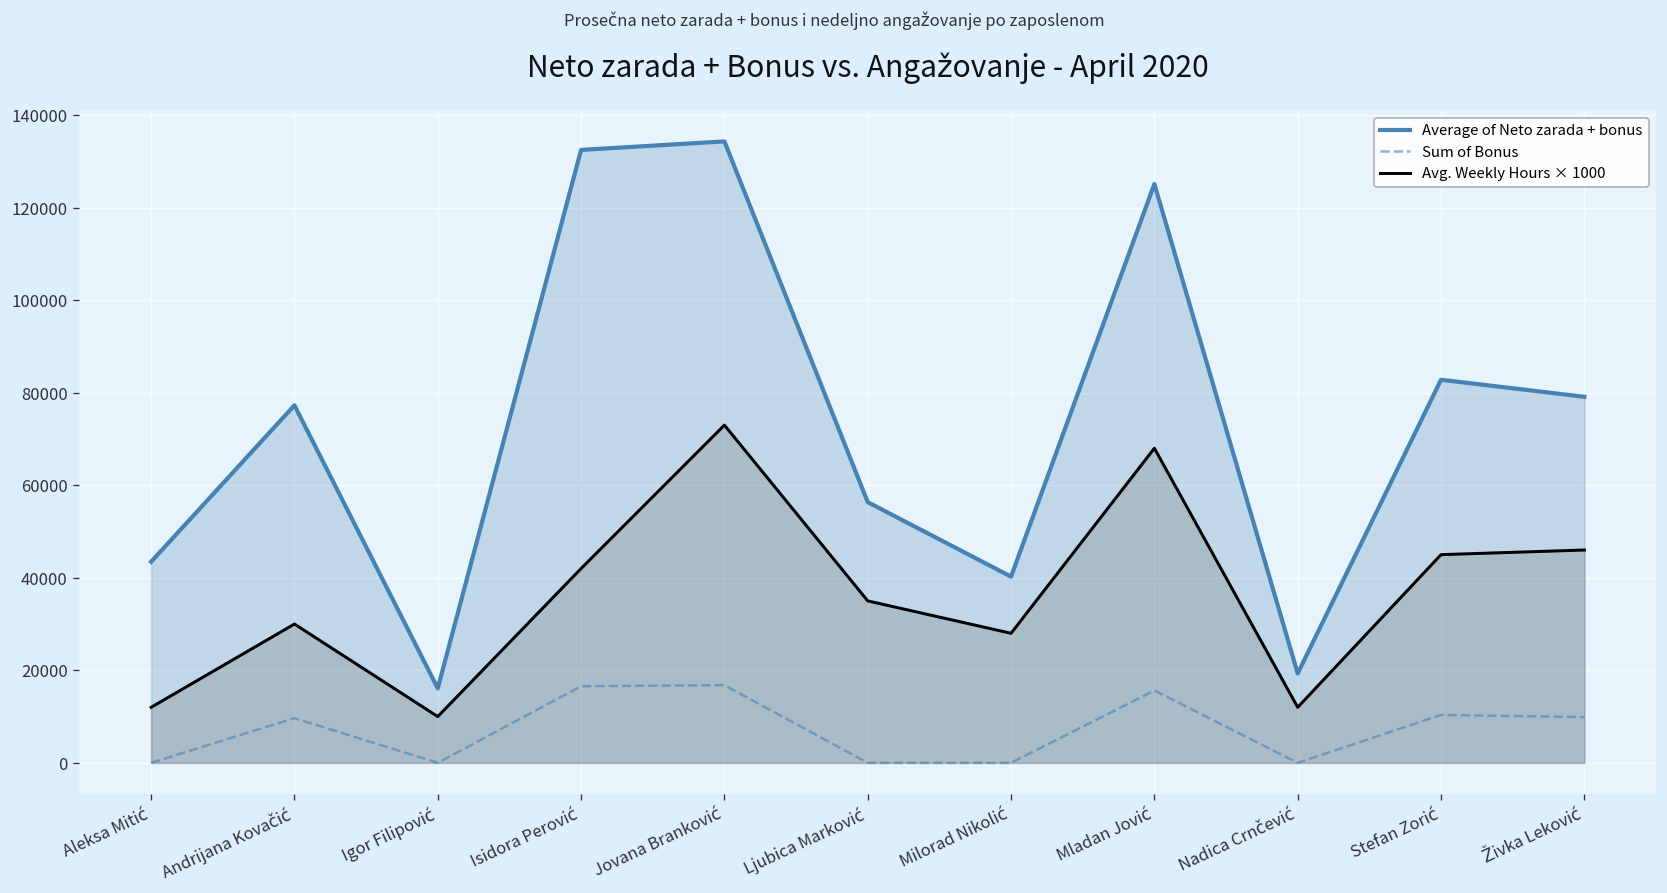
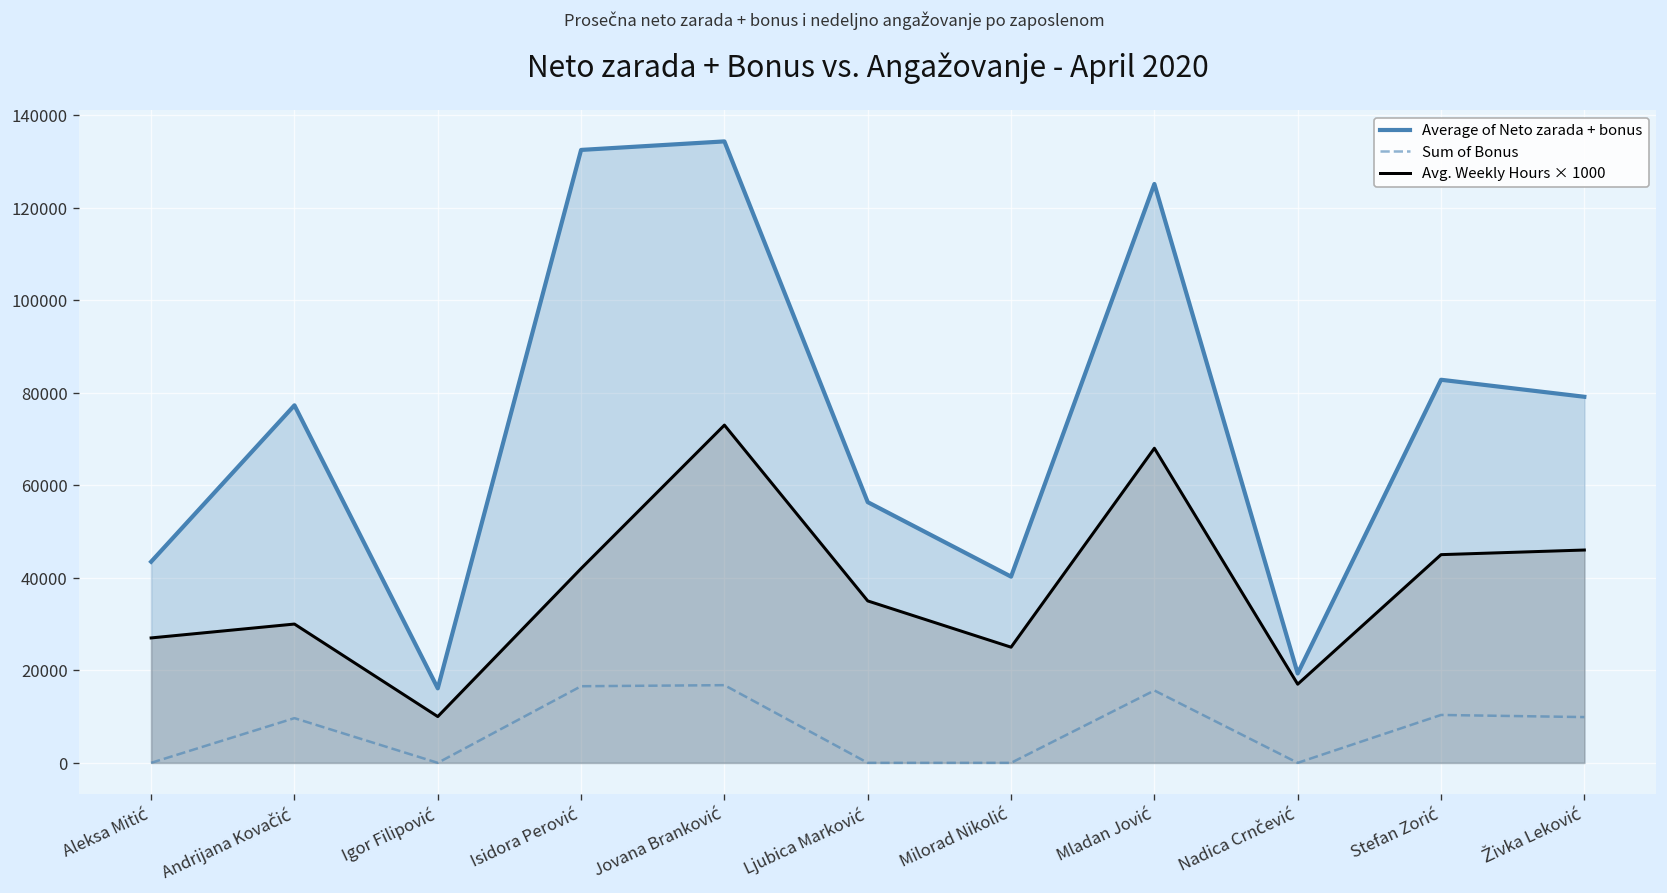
  {
    "Avg. Weekly Hours × 1000": {
-     "Aleksa Mitić": 12000,
+     "Aleksa Mitić": 27000,
      "Andrijana Kovačić": 30000,
      "Igor Filipović": 10000,
      "Isidora Perović": 42000,
      "Jovana Branković": 73000,
      "Ljubica Marković": 35000,
-     "Milorad Nikolić": 28000,
+     "Milorad Nikolić": 25000,
      "Mladan Jović": 68000,
-     "Nadica Crnčević": 12000,
+     "Nadica Crnčević": 17000,
      "Stefan Zorić": 45000,
      "Živka Leković": 46000
    }
  }
